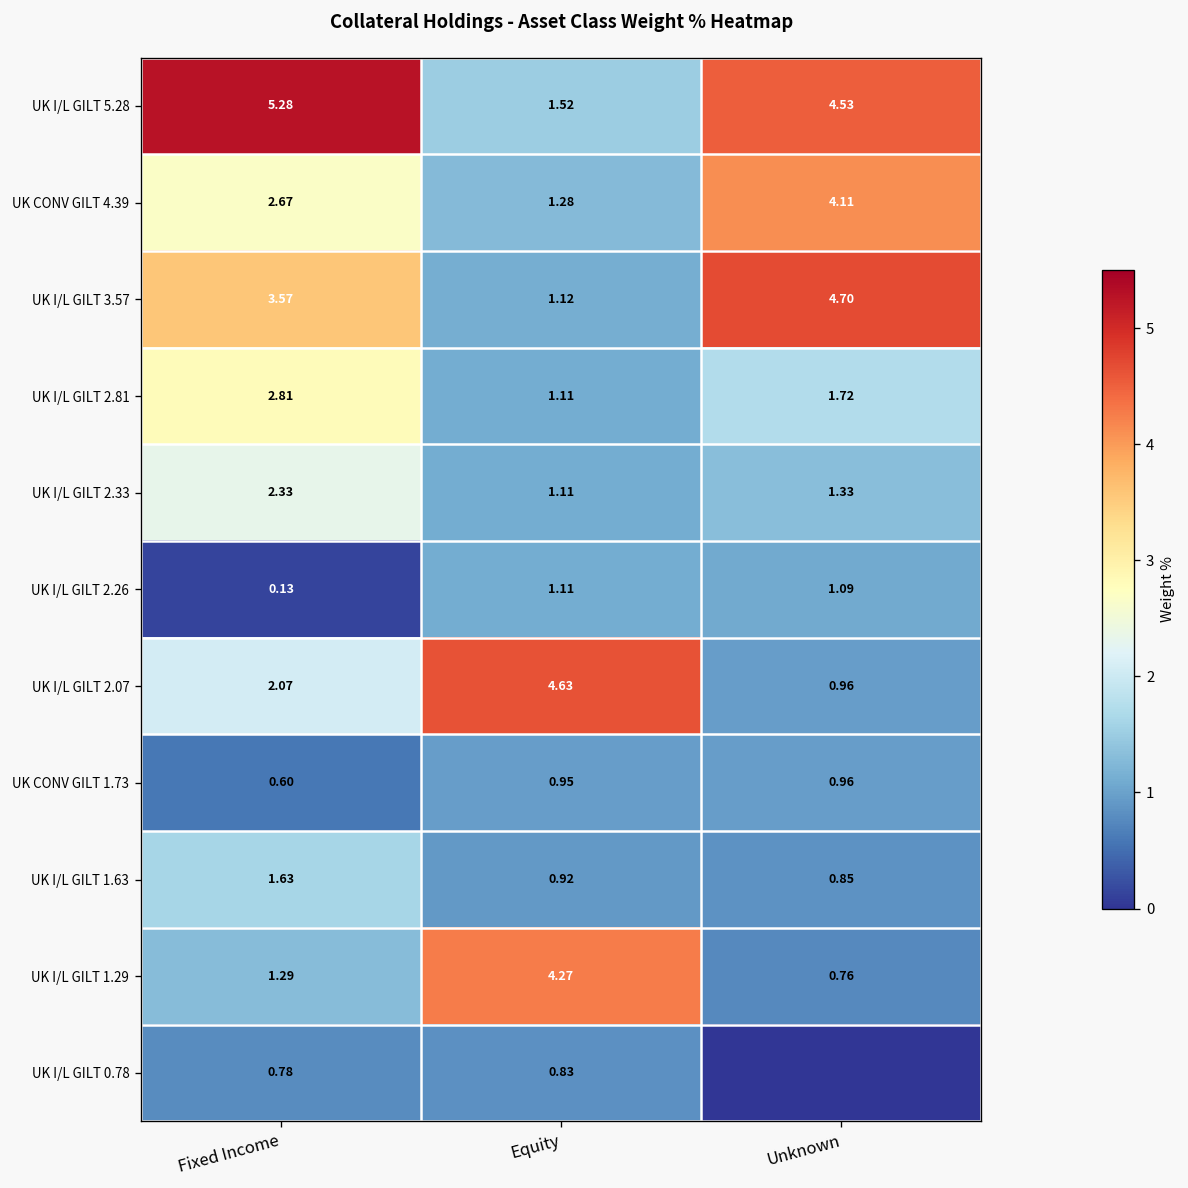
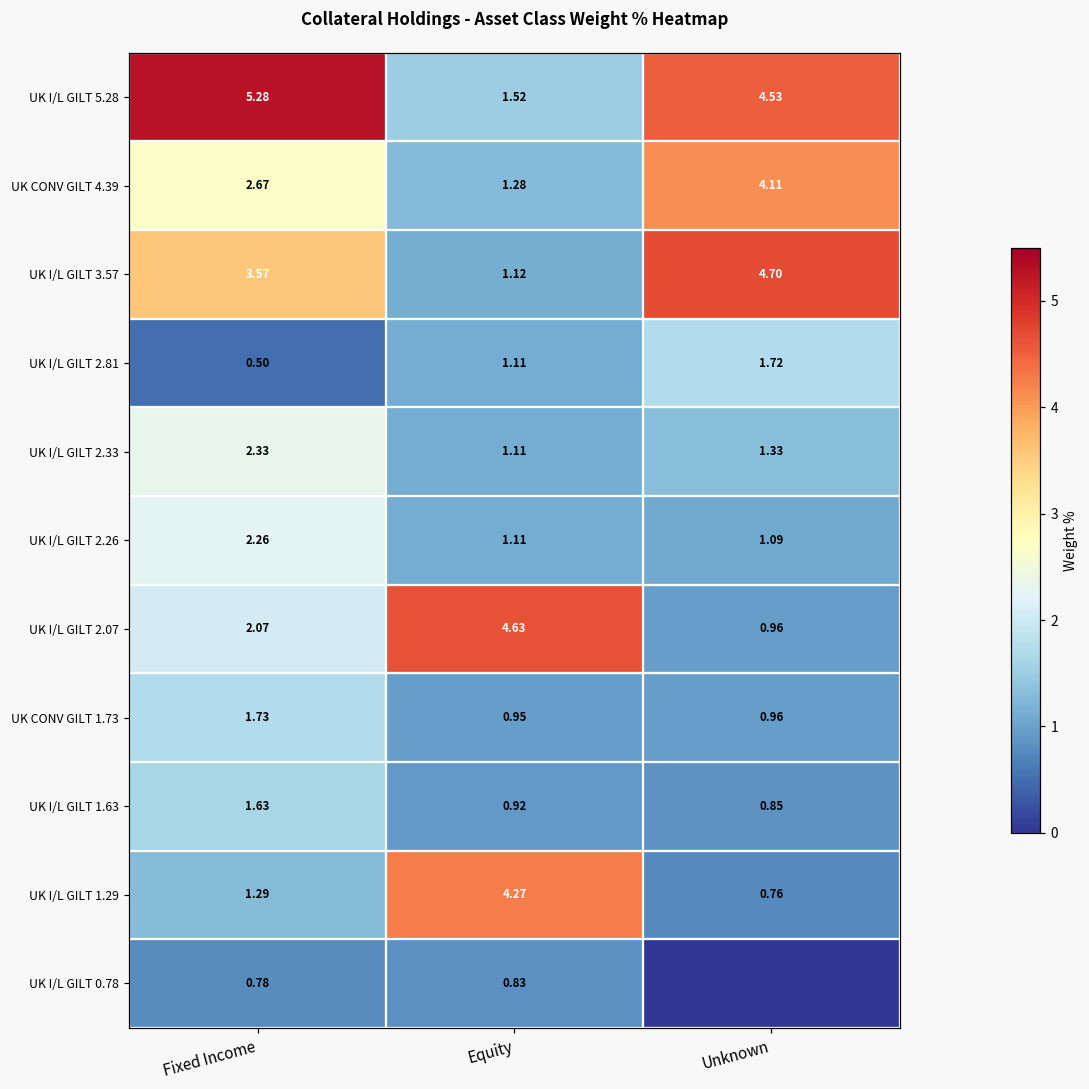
  {
    "UK I/L GILT 5.28": {
      "Fixed Income": 5.28,
      "Equity": 1.52,
      "Unknown": 4.53
    },
    "UK CONV GILT 4.39": {
      "Fixed Income": 2.67,
      "Equity": 1.28,
      "Unknown": 4.11
    },
    "UK I/L GILT 3.57": {
      "Fixed Income": 3.57,
      "Equity": 1.12,
      "Unknown": 4.70
    },
    "UK I/L GILT 2.81": {
-     "Fixed Income": 2.81,
+     "Fixed Income": 0.50,
      "Equity": 1.11,
      "Unknown": 1.72
    },
    "UK I/L GILT 2.33": {
      "Fixed Income": 2.33,
      "Equity": 1.11,
      "Unknown": 1.33
    },
    "UK I/L GILT 2.26": {
-     "Fixed Income": 0.13,
+     "Fixed Income": 2.26,
      "Equity": 1.11,
      "Unknown": 1.09
    },
    "UK I/L GILT 2.07": {
      "Fixed Income": 2.07,
      "Equity": 4.63,
      "Unknown": 0.96
    },
    "UK CONV GILT 1.73": {
-     "Fixed Income": 0.60,
+     "Fixed Income": 1.73,
      "Equity": 0.95,
      "Unknown": 0.96
    },
    "UK I/L GILT 1.63": {
      "Fixed Income": 1.63,
      "Equity": 0.92,
      "Unknown": 0.85
    },
    "UK I/L GILT 1.29": {
      "Fixed Income": 1.29,
      "Equity": 4.27,
      "Unknown": 0.76
    },
    "UK I/L GILT 0.78": {
      "Fixed Income": 0.78,
      "Equity": 0.83
    }
  }
